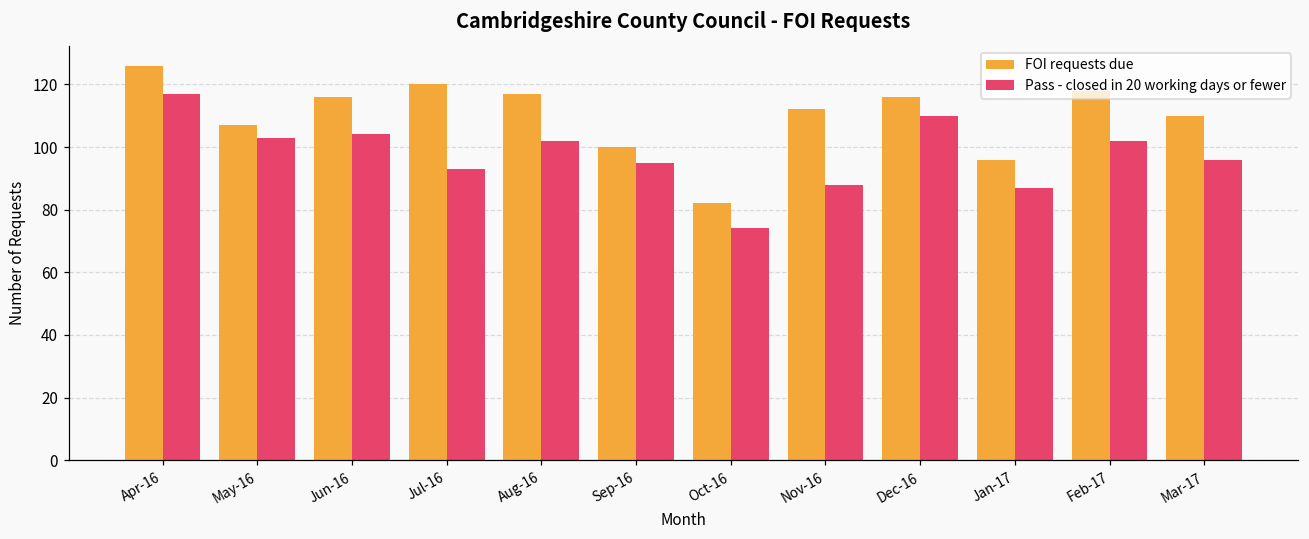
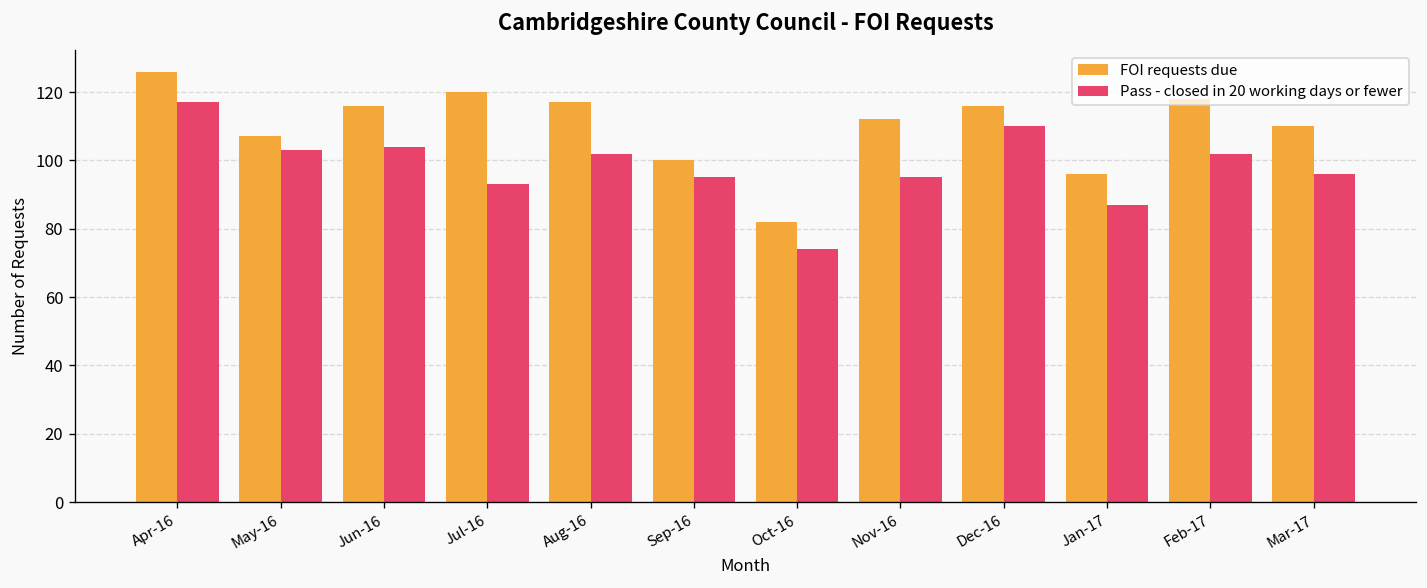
  {
    "FOI requests due": {
      "Apr-16": 126,
      "May-16": 107,
      "Jun-16": 116,
      "Jul-16": 120,
      "Aug-16": 117,
      "Sep-16": 100,
      "Oct-16": 82,
      "Nov-16": 112,
      "Dec-16": 116,
      "Jan-17": 96,
      "Mar-17": 110
    },
    "Pass - closed in 20 working days or fewer": {
      "Apr-16": 117,
      "May-16": 103,
      "Jun-16": 104,
      "Jul-16": 93,
      "Aug-16": 102,
      "Sep-16": 95,
      "Oct-16": 74,
-     "Nov-16": 88,
+     "Nov-16": 95,
      "Dec-16": 110,
      "Jan-17": 87,
      "Feb-17": 102,
      "Mar-17": 96
    }
  }
